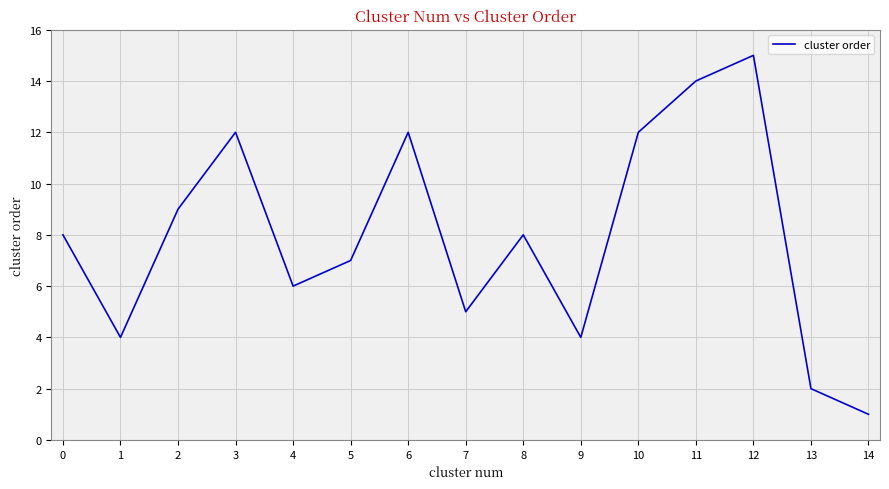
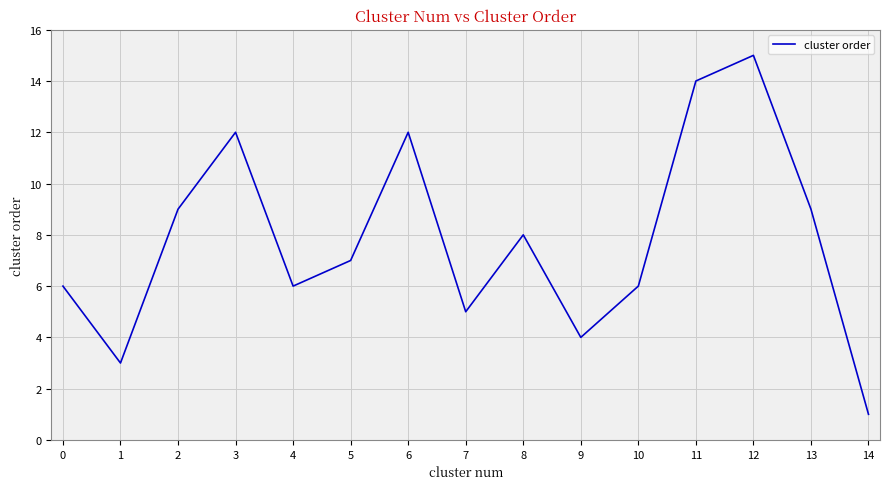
  {
-   "0": 8,
-   "1": 4,
+   "0": 6,
+   "1": 3,
    "2": 9,
    "3": 12,
    "4": 6,
    "5": 7,
    "6": 12,
    "7": 5,
    "8": 8,
    "9": 4,
-   "10": 12,
+   "10": 6,
    "11": 14,
    "12": 15,
-   "13": 2,
+   "13": 9,
    "14": 1
  }
